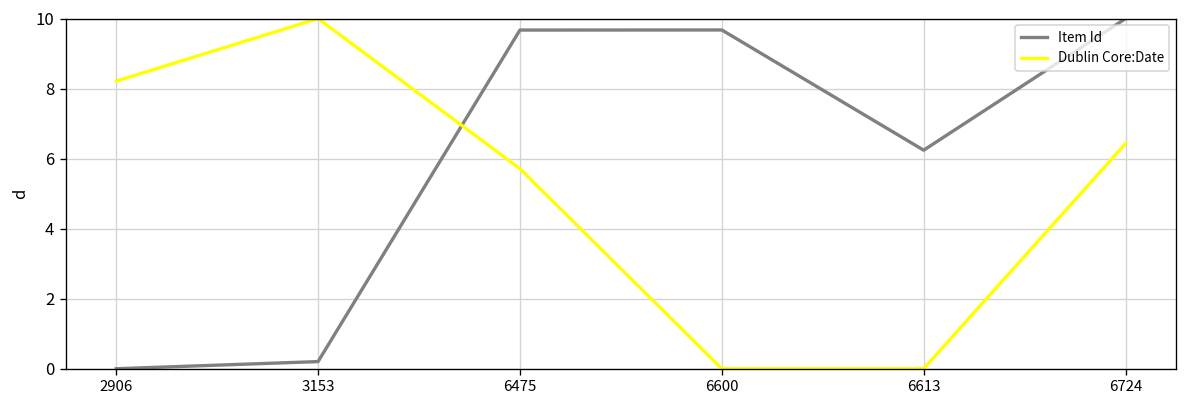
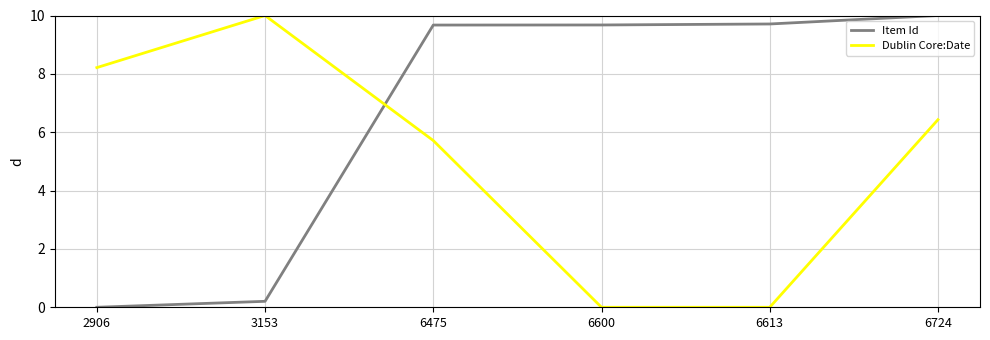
  {
    "Item Id": {
      "2906": 0.0,
      "3153": 0.2,
      "6475": 9.7,
      "6600": 9.7,
-     "6613": 6.2,
+     "6613": 9.7,
      "6724": 10.0
    },
    "Dublin Core:Date": {
      "2906": 8.2,
      "3153": 10.0,
      "6475": 5.7,
      "6600": 0.0,
      "6613": 0.0,
      "6724": 6.4
    }
  }
